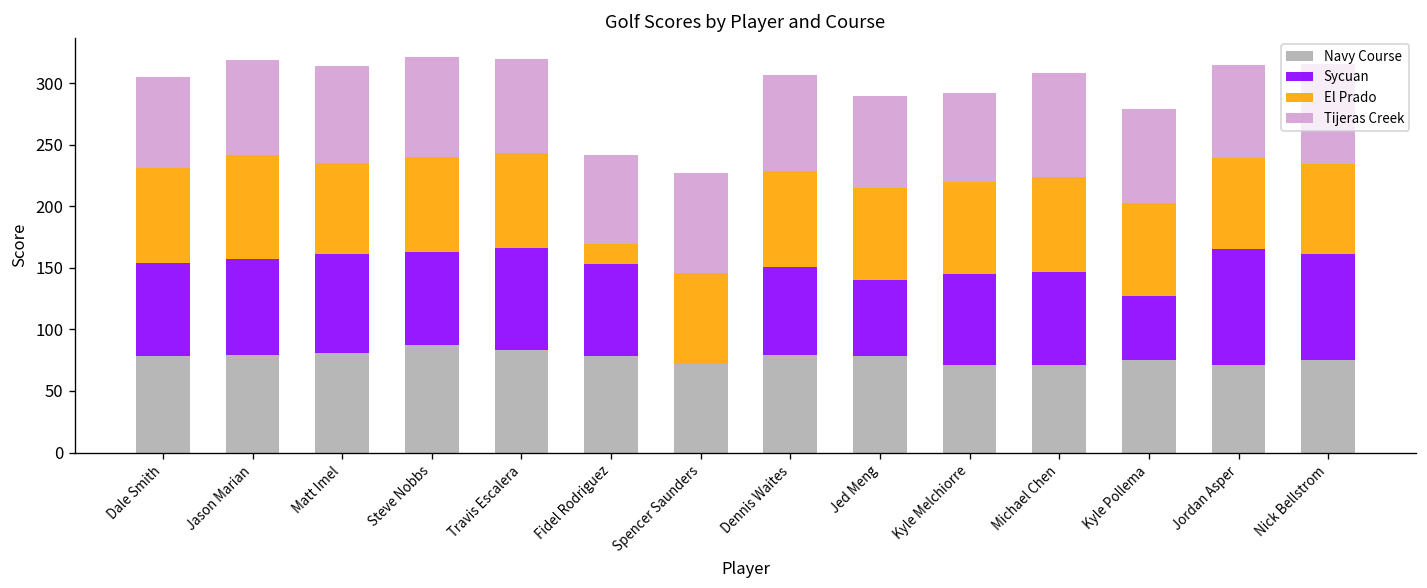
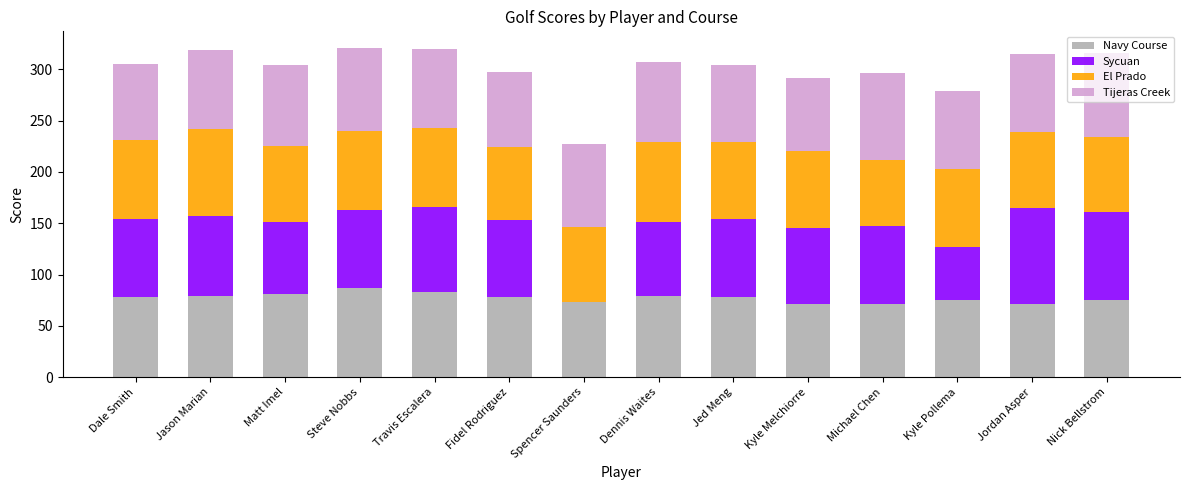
  {
    "Sycuan": {
      "Dale Smith": 76,
      "Jason Marian": 78,
-     "Matt Imel": 80,
+     "Matt Imel": 70,
      "Steve Nobbs": 76,
      "Travis Escalera": 83,
      "Fidel Rodriguez": 75,
      "Spencer Saunders": 0,
      "Dennis Waites": 72,
-     "Jed Meng": 62,
+     "Jed Meng": 76,
      "Kyle Melchiorre": 74,
      "Michael Chen": 76,
      "Kyle Pollema": 52,
      "Jordan Asper": 94,
      "Nick Bellstrom": 86
    },
    "El Prado": {
      "Dale Smith": 77,
      "Jason Marian": 85,
      "Matt Imel": 74,
      "Steve Nobbs": 77,
      "Travis Escalera": 77,
-     "Fidel Rodriguez": 16,
+     "Fidel Rodriguez": 71,
      "Spencer Saunders": 73,
      "Dennis Waites": 78,
      "Jed Meng": 75,
      "Kyle Melchiorre": 75,
-     "Michael Chen": 77,
+     "Michael Chen": 65,
      "Kyle Pollema": 76,
      "Jordan Asper": 74,
      "Nick Bellstrom": 73
    }
  }
